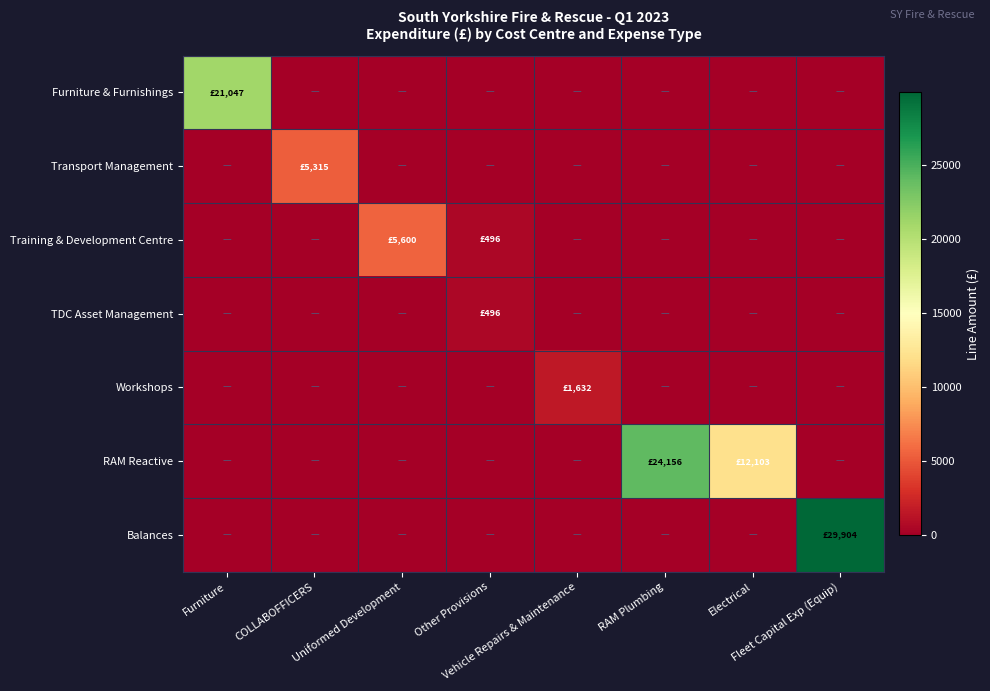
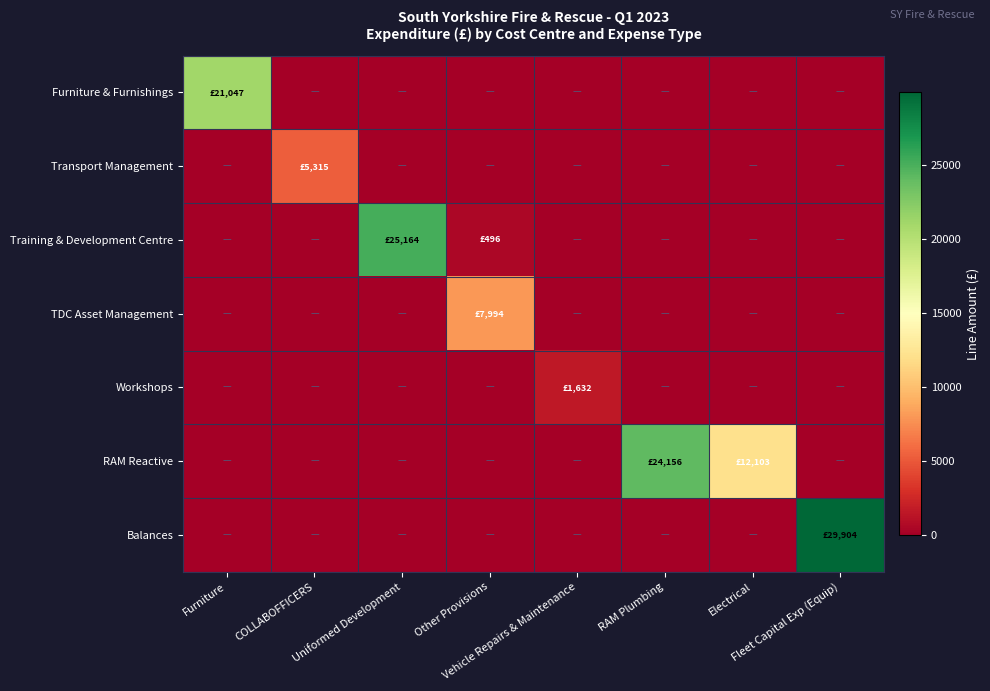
  {
    "Furniture & Furnishings": {
      "Furniture": "£21,047"
    },
    "Transport Management": {
      "COLLABOFFICERS": "£5,315"
    },
    "Training & Development Centre": {
-     "Uniformed Development": "£5,600",
+     "Uniformed Development": "£25,164",
      "Other Provisions": "£496"
    },
    "TDC Asset Management": {
-     "Other Provisions": "£496"
+     "Other Provisions": "£7,994"
    },
    "Workshops": {
      "Vehicle Repairs & Maintenance": "£1,632"
    },
    "RAM Reactive": {
      "RAM Plumbing": "£24,156",
      "Electrical": "£12,103"
    },
    "Balances": {
      "Fleet Capital Exp (Equip)": "£29,904"
    }
  }
